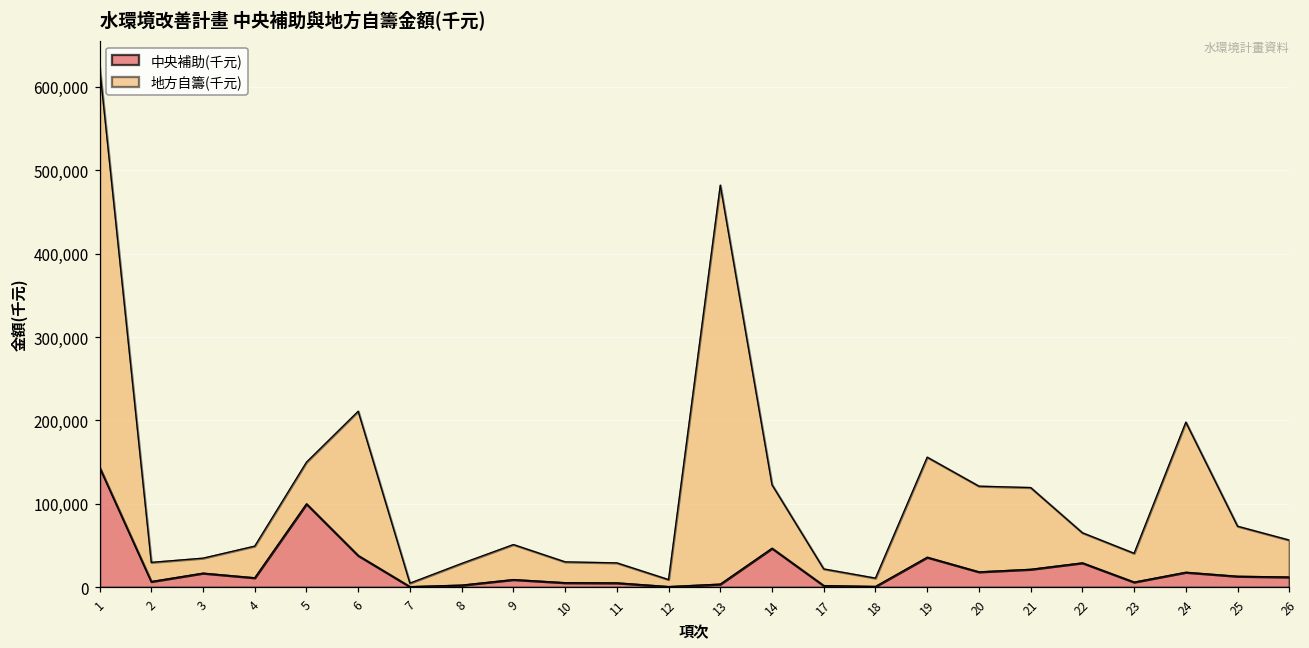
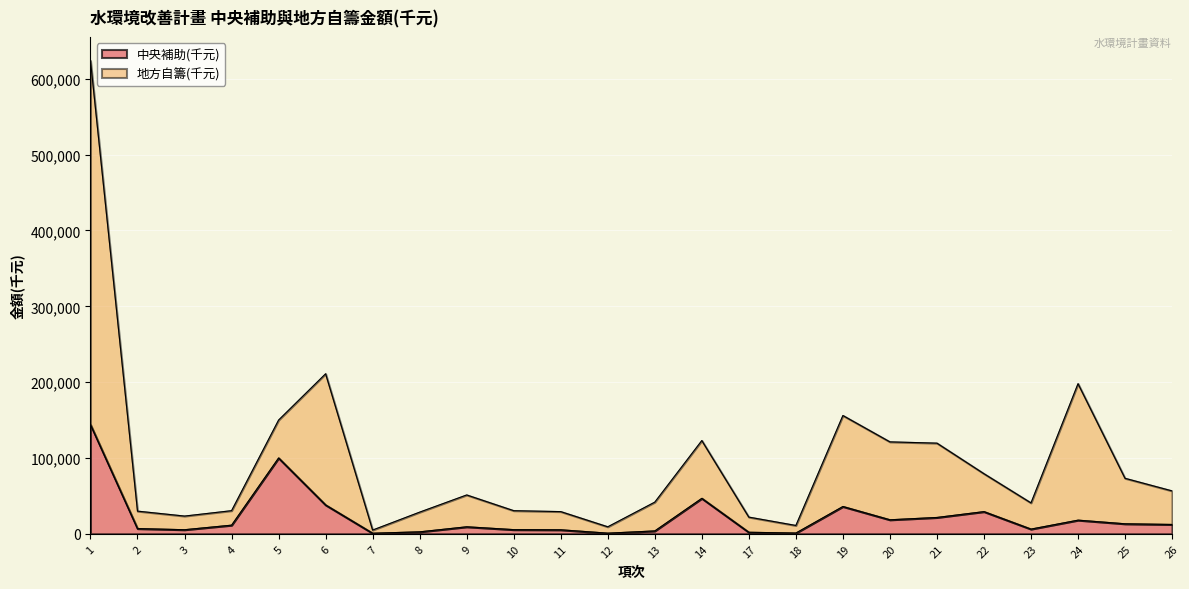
  {
    "中央補助(千元)": {
      "1": "140,000",
      "2": "10,000",
-     "3": "20,000",
+     "3": "10,000",
      "4": "10,000",
      "5": "100,000",
      "6": "40,000",
      "7": "0",
      "8": "0",
      "9": "10,000",
      "10": "10,000",
      "11": "10,000",
      "12": "0",
      "13": "0",
      "14": "50,000",
      "17": "0",
      "18": "0",
      "19": "40,000",
      "20": "20,000",
      "21": "20,000",
      "22": "30,000",
      "23": "10,000",
      "24": "20,000",
      "25": "10,000",
      "26": "10,000"
    },
    "地方自籌(千元)": {
      "1": "480,000",
      "2": "20,000",
      "3": "20,000",
-     "4": "40,000",
+     "4": "20,000",
      "5": "50,000",
      "6": "170,000",
      "7": "0",
      "8": "30,000",
      "9": "40,000",
      "10": "30,000",
      "11": "20,000",
      "12": "10,000",
-     "13": "480,000",
+     "13": "40,000",
      "14": "80,000",
      "17": "20,000",
      "18": "10,000",
      "19": "120,000",
      "20": "100,000",
      "21": "100,000",
-     "22": "40,000",
+     "22": "50,000",
      "23": "30,000",
      "24": "180,000",
      "25": "60,000",
      "26": "40,000"
    }
  }
